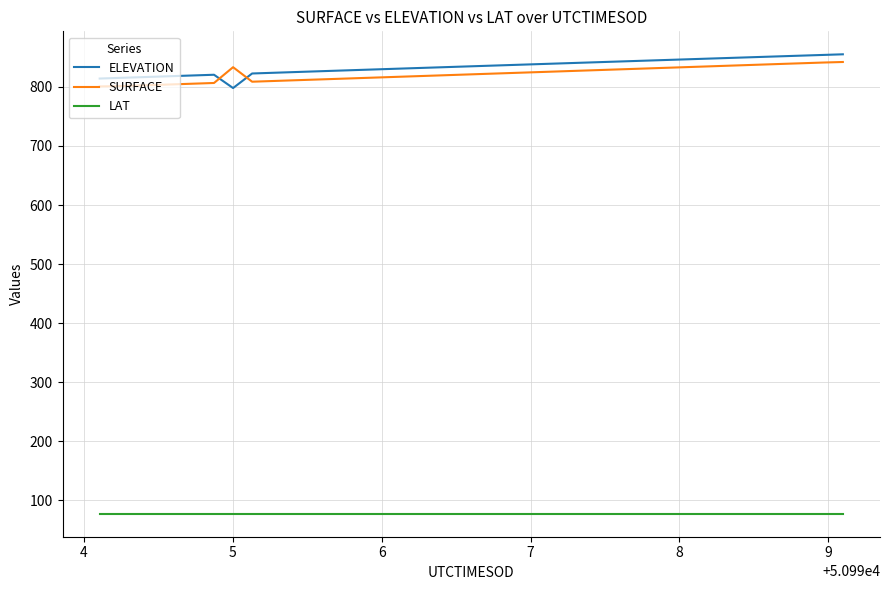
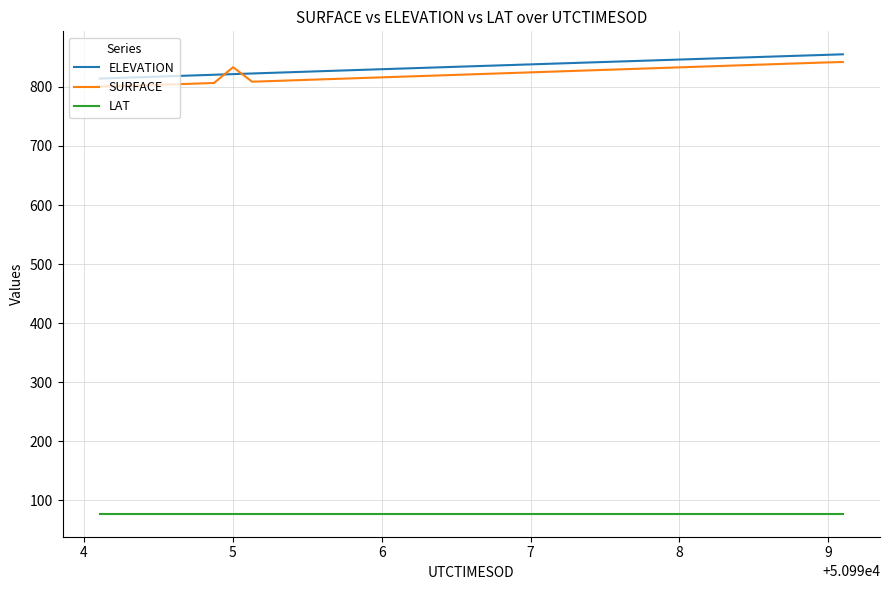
  {
    "ELEVATION": {
-     "5": 800
+     "5": 820
    },
    "SURFACE": {
      "5": 830
    },
    "LAT": {
      "5": 80
    }
  }
